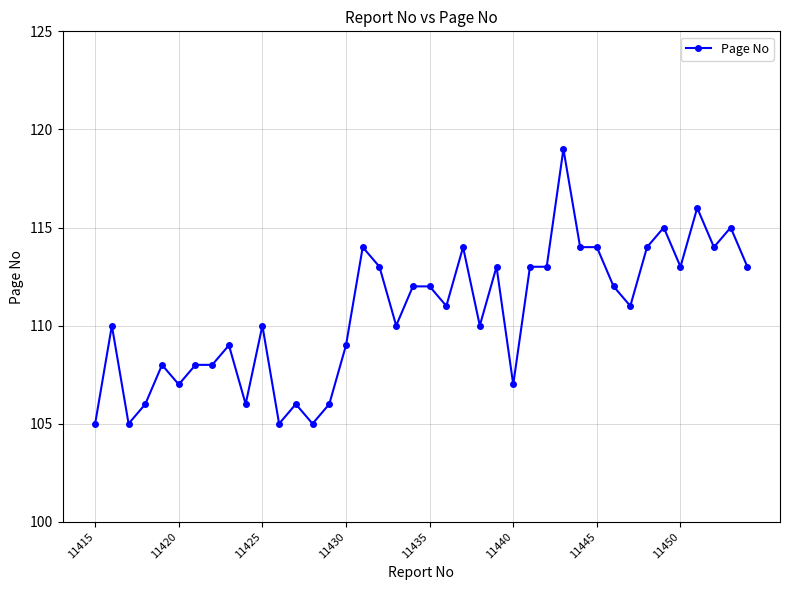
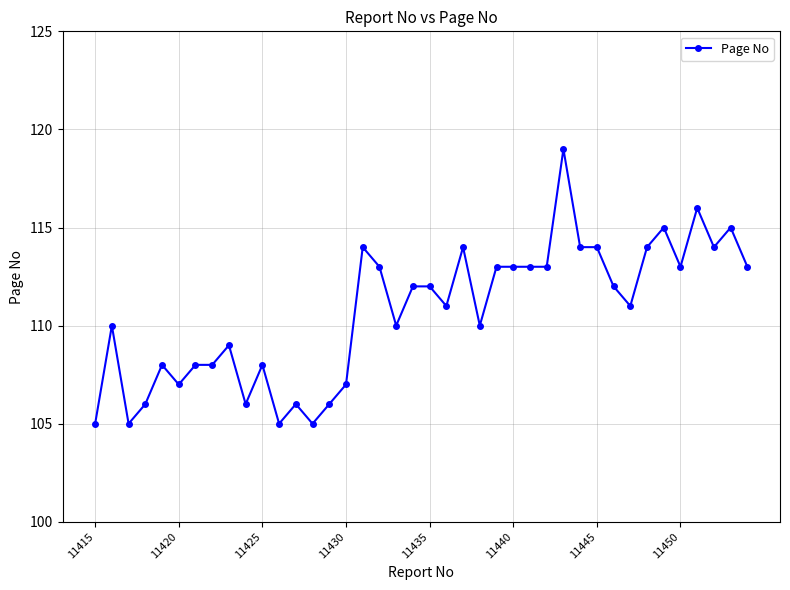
  {
    "11415": 105,
    "11420": 107,
-   "11425": 110,
-   "11430": 109,
+   "11425": 108,
+   "11430": 107,
    "11435": 112,
-   "11440": 107,
+   "11440": 113,
    "11445": 114,
    "11450": 113
  }
